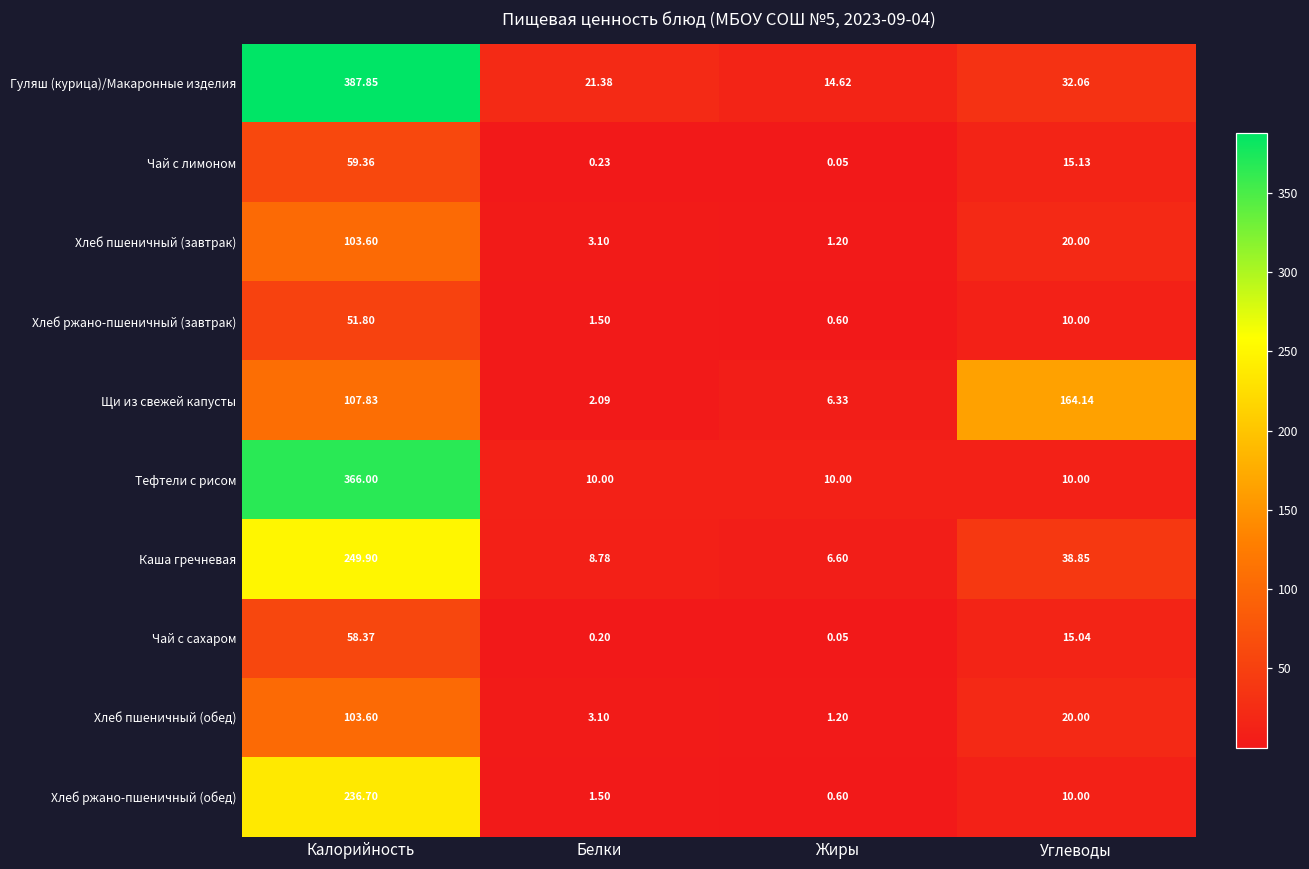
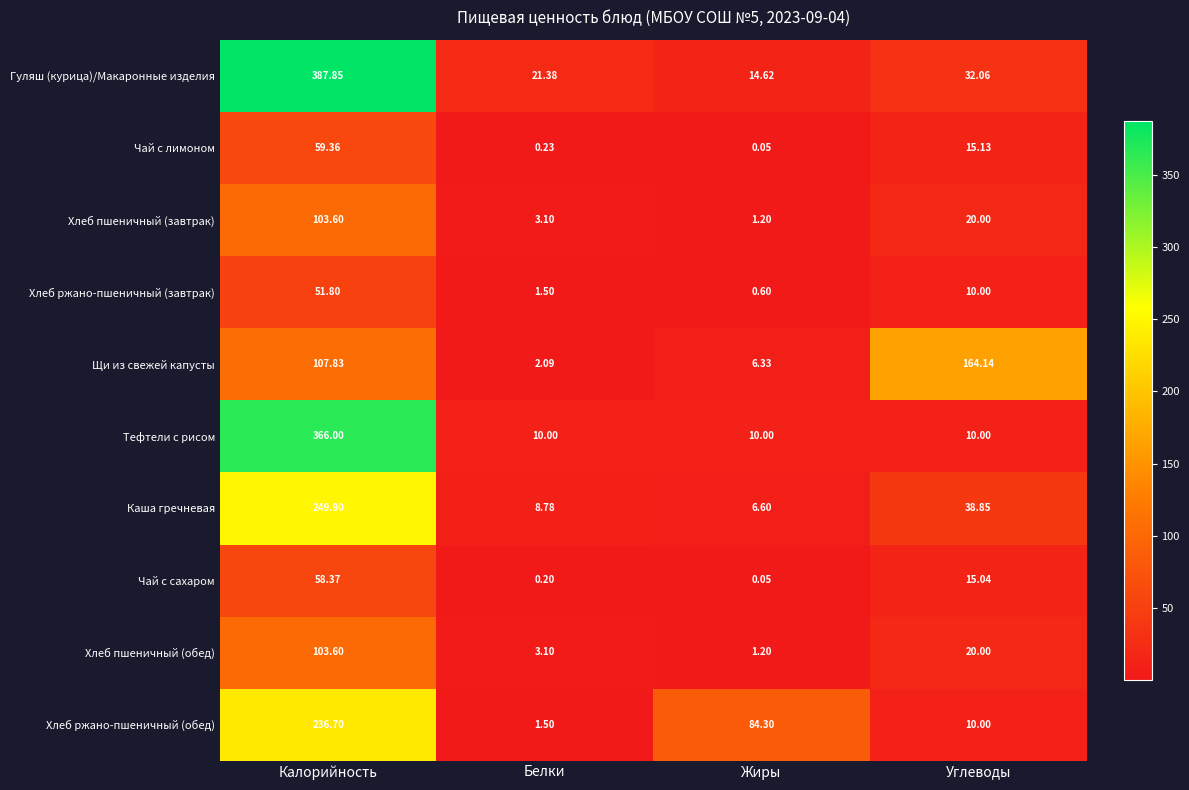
  {
    "Гуляш (курица)/Макаронные изделия": {
      "Калорийность": 387.85,
      "Белки": 21.38,
      "Жиры": 14.62,
      "Углеводы": 32.06
    },
    "Чай с лимоном": {
      "Калорийность": 59.36,
      "Белки": 0.23,
      "Жиры": 0.05,
      "Углеводы": 15.13
    },
    "Хлеб пшеничный (завтрак)": {
      "Калорийность": 103.60,
      "Белки": 3.10,
      "Жиры": 1.20,
      "Углеводы": 20.00
    },
    "Хлеб ржано-пшеничный (завтрак)": {
      "Калорийность": 51.80,
      "Белки": 1.50,
      "Жиры": 0.60,
      "Углеводы": 10.00
    },
    "Щи из свежей капусты": {
      "Калорийность": 107.83,
      "Белки": 2.09,
      "Жиры": 6.33,
      "Углеводы": 164.14
    },
    "Тефтели с рисом": {
      "Калорийность": 366.00,
      "Белки": 10.00,
      "Жиры": 10.00,
      "Углеводы": 10.00
    },
    "Каша гречневая": {
      "Калорийность": 249.90,
      "Белки": 8.78,
      "Жиры": 6.60,
      "Углеводы": 38.85
    },
    "Чай с сахаром": {
      "Калорийность": 58.37,
      "Белки": 0.20,
      "Жиры": 0.05,
      "Углеводы": 15.04
    },
    "Хлеб пшеничный (обед)": {
      "Калорийность": 103.60,
      "Белки": 3.10,
      "Жиры": 1.20,
      "Углеводы": 20.00
    },
    "Хлеб ржано-пшеничный (обед)": {
      "Калорийность": 236.70,
      "Белки": 1.50,
-     "Жиры": 0.60,
+     "Жиры": 84.30,
      "Углеводы": 10.00
    }
  }
